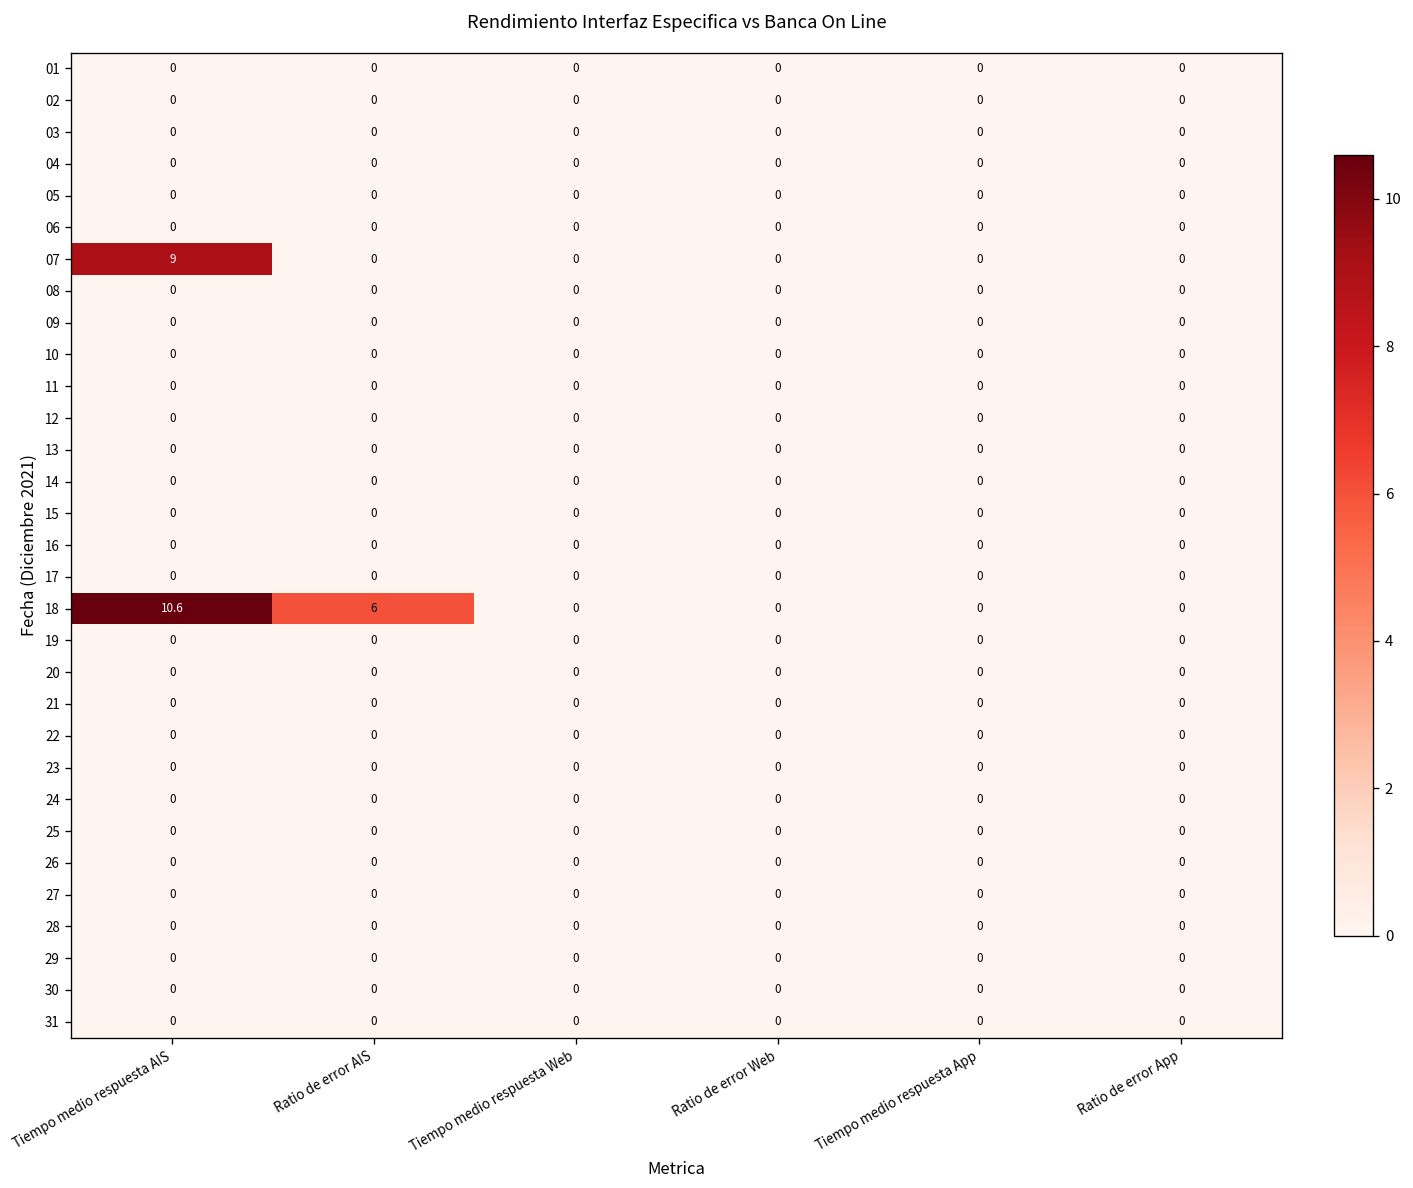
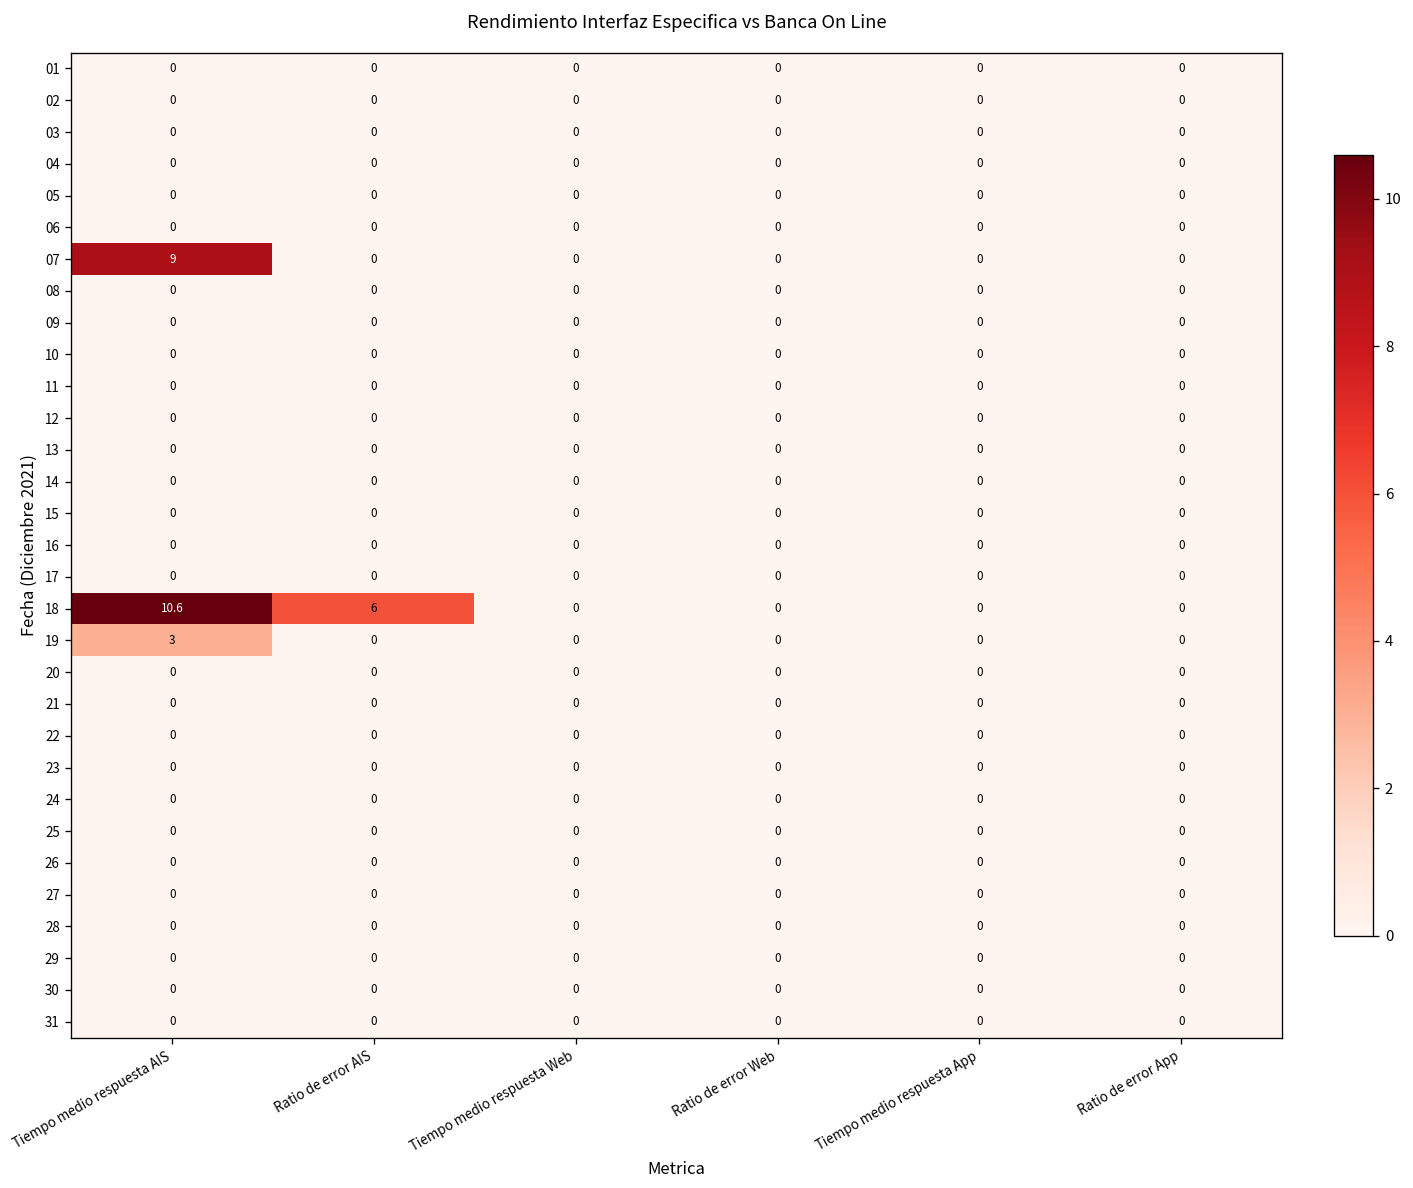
  {
    "01": {
      "Tiempo medio respuesta AIS": 0,
      "Ratio de error AIS": 0,
      "Tiempo medio respuesta Web": 0,
      "Ratio de error Web": 0,
      "Tiempo medio respuesta App": 0,
      "Ratio de error App": 0
    },
    "02": {
      "Tiempo medio respuesta AIS": 0,
      "Ratio de error AIS": 0,
      "Tiempo medio respuesta Web": 0,
      "Ratio de error Web": 0,
      "Tiempo medio respuesta App": 0,
      "Ratio de error App": 0
    },
    "03": {
      "Tiempo medio respuesta AIS": 0,
      "Ratio de error AIS": 0,
      "Tiempo medio respuesta Web": 0,
      "Ratio de error Web": 0,
      "Tiempo medio respuesta App": 0,
      "Ratio de error App": 0
    },
    "04": {
      "Tiempo medio respuesta AIS": 0,
      "Ratio de error AIS": 0,
      "Tiempo medio respuesta Web": 0,
      "Ratio de error Web": 0,
      "Tiempo medio respuesta App": 0,
      "Ratio de error App": 0
    },
    "05": {
      "Tiempo medio respuesta AIS": 0,
      "Ratio de error AIS": 0,
      "Tiempo medio respuesta Web": 0,
      "Ratio de error Web": 0,
      "Tiempo medio respuesta App": 0,
      "Ratio de error App": 0
    },
    "06": {
      "Tiempo medio respuesta AIS": 0,
      "Ratio de error AIS": 0,
      "Tiempo medio respuesta Web": 0,
      "Ratio de error Web": 0,
      "Tiempo medio respuesta App": 0,
      "Ratio de error App": 0
    },
    "07": {
      "Tiempo medio respuesta AIS": 9,
      "Ratio de error AIS": 0,
      "Tiempo medio respuesta Web": 0,
      "Ratio de error Web": 0,
      "Tiempo medio respuesta App": 0,
      "Ratio de error App": 0
    },
    "08": {
      "Tiempo medio respuesta AIS": 0,
      "Ratio de error AIS": 0,
      "Tiempo medio respuesta Web": 0,
      "Ratio de error Web": 0,
      "Tiempo medio respuesta App": 0,
      "Ratio de error App": 0
    },
    "09": {
      "Tiempo medio respuesta AIS": 0,
      "Ratio de error AIS": 0,
      "Tiempo medio respuesta Web": 0,
      "Ratio de error Web": 0,
      "Tiempo medio respuesta App": 0,
      "Ratio de error App": 0
    },
    "10": {
      "Tiempo medio respuesta AIS": 0,
      "Ratio de error AIS": 0,
      "Tiempo medio respuesta Web": 0,
      "Ratio de error Web": 0,
      "Tiempo medio respuesta App": 0,
      "Ratio de error App": 0
    },
    "11": {
      "Tiempo medio respuesta AIS": 0,
      "Ratio de error AIS": 0,
      "Tiempo medio respuesta Web": 0,
      "Ratio de error Web": 0,
      "Tiempo medio respuesta App": 0,
      "Ratio de error App": 0
    },
    "12": {
      "Tiempo medio respuesta AIS": 0,
      "Ratio de error AIS": 0,
      "Tiempo medio respuesta Web": 0,
      "Ratio de error Web": 0,
      "Tiempo medio respuesta App": 0,
      "Ratio de error App": 0
    },
    "13": {
      "Tiempo medio respuesta AIS": 0,
      "Ratio de error AIS": 0,
      "Tiempo medio respuesta Web": 0,
      "Ratio de error Web": 0,
      "Tiempo medio respuesta App": 0,
      "Ratio de error App": 0
    },
    "14": {
      "Tiempo medio respuesta AIS": 0,
      "Ratio de error AIS": 0,
      "Tiempo medio respuesta Web": 0,
      "Ratio de error Web": 0,
      "Tiempo medio respuesta App": 0,
      "Ratio de error App": 0
    },
    "15": {
      "Tiempo medio respuesta AIS": 0,
      "Ratio de error AIS": 0,
      "Tiempo medio respuesta Web": 0,
      "Ratio de error Web": 0,
      "Tiempo medio respuesta App": 0,
      "Ratio de error App": 0
    },
    "16": {
      "Tiempo medio respuesta AIS": 0,
      "Ratio de error AIS": 0,
      "Tiempo medio respuesta Web": 0,
      "Ratio de error Web": 0,
      "Tiempo medio respuesta App": 0,
      "Ratio de error App": 0
    },
    "17": {
      "Tiempo medio respuesta AIS": 0,
      "Ratio de error AIS": 0,
      "Tiempo medio respuesta Web": 0,
      "Ratio de error Web": 0,
      "Tiempo medio respuesta App": 0,
      "Ratio de error App": 0
    },
    "18": {
      "Tiempo medio respuesta AIS": 10.6,
      "Ratio de error AIS": 6,
      "Tiempo medio respuesta Web": 0,
      "Ratio de error Web": 0,
      "Tiempo medio respuesta App": 0,
      "Ratio de error App": 0
    },
    "19": {
-     "Tiempo medio respuesta AIS": 0,
+     "Tiempo medio respuesta AIS": 3,
      "Ratio de error AIS": 0,
      "Tiempo medio respuesta Web": 0,
      "Ratio de error Web": 0,
      "Tiempo medio respuesta App": 0,
      "Ratio de error App": 0
    },
    "20": {
      "Tiempo medio respuesta AIS": 0,
      "Ratio de error AIS": 0,
      "Tiempo medio respuesta Web": 0,
      "Ratio de error Web": 0,
      "Tiempo medio respuesta App": 0,
      "Ratio de error App": 0
    },
    "21": {
      "Tiempo medio respuesta AIS": 0,
      "Ratio de error AIS": 0,
      "Tiempo medio respuesta Web": 0,
      "Ratio de error Web": 0,
      "Tiempo medio respuesta App": 0,
      "Ratio de error App": 0
    },
    "22": {
      "Tiempo medio respuesta AIS": 0,
      "Ratio de error AIS": 0,
      "Tiempo medio respuesta Web": 0,
      "Ratio de error Web": 0,
      "Tiempo medio respuesta App": 0,
      "Ratio de error App": 0
    },
    "23": {
      "Tiempo medio respuesta AIS": 0,
      "Ratio de error AIS": 0,
      "Tiempo medio respuesta Web": 0,
      "Ratio de error Web": 0,
      "Tiempo medio respuesta App": 0,
      "Ratio de error App": 0
    },
    "24": {
      "Tiempo medio respuesta AIS": 0,
      "Ratio de error AIS": 0,
      "Tiempo medio respuesta Web": 0,
      "Ratio de error Web": 0,
      "Tiempo medio respuesta App": 0,
      "Ratio de error App": 0
    },
    "25": {
      "Tiempo medio respuesta AIS": 0,
      "Ratio de error AIS": 0,
      "Tiempo medio respuesta Web": 0,
      "Ratio de error Web": 0,
      "Tiempo medio respuesta App": 0,
      "Ratio de error App": 0
    },
    "26": {
      "Tiempo medio respuesta AIS": 0,
      "Ratio de error AIS": 0,
      "Tiempo medio respuesta Web": 0,
      "Ratio de error Web": 0,
      "Tiempo medio respuesta App": 0,
      "Ratio de error App": 0
    },
    "27": {
      "Tiempo medio respuesta AIS": 0,
      "Ratio de error AIS": 0,
      "Tiempo medio respuesta Web": 0,
      "Ratio de error Web": 0,
      "Tiempo medio respuesta App": 0,
      "Ratio de error App": 0
    },
    "28": {
      "Tiempo medio respuesta AIS": 0,
      "Ratio de error AIS": 0,
      "Tiempo medio respuesta Web": 0,
      "Ratio de error Web": 0,
      "Tiempo medio respuesta App": 0,
      "Ratio de error App": 0
    },
    "29": {
      "Tiempo medio respuesta AIS": 0,
      "Ratio de error AIS": 0,
      "Tiempo medio respuesta Web": 0,
      "Ratio de error Web": 0,
      "Tiempo medio respuesta App": 0,
      "Ratio de error App": 0
    },
    "30": {
      "Tiempo medio respuesta AIS": 0,
      "Ratio de error AIS": 0,
      "Tiempo medio respuesta Web": 0,
      "Ratio de error Web": 0,
      "Tiempo medio respuesta App": 0,
      "Ratio de error App": 0
    },
    "31": {
      "Tiempo medio respuesta AIS": 0,
      "Ratio de error AIS": 0,
      "Tiempo medio respuesta Web": 0,
      "Ratio de error Web": 0,
      "Tiempo medio respuesta App": 0,
      "Ratio de error App": 0
    }
  }
